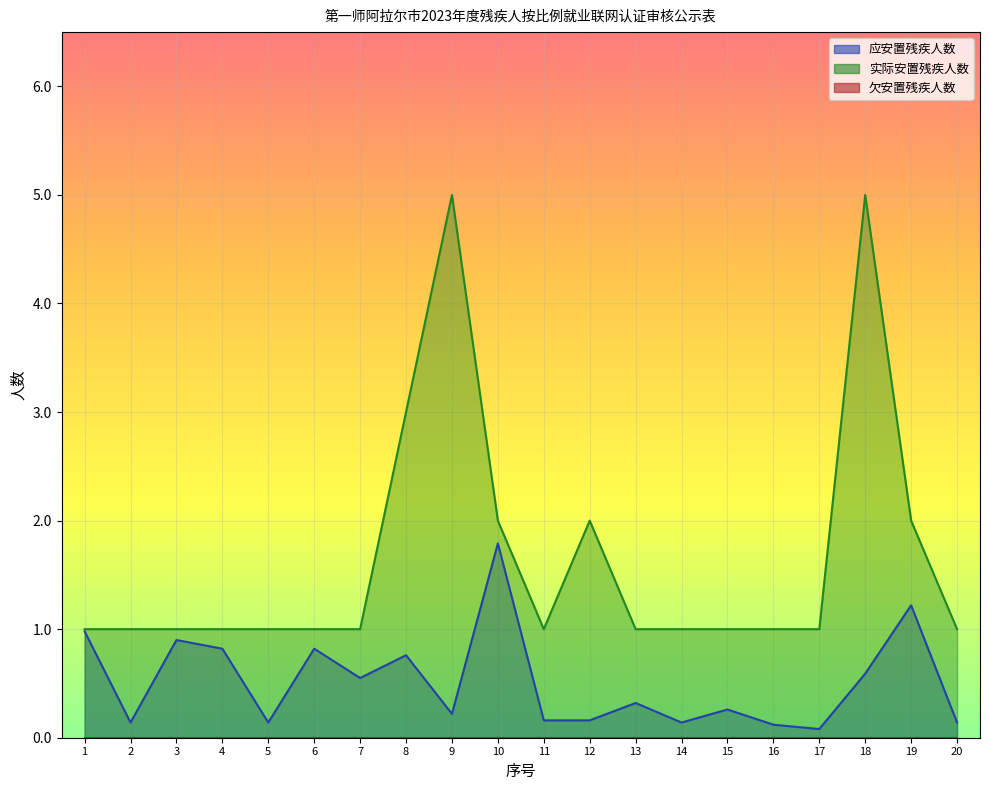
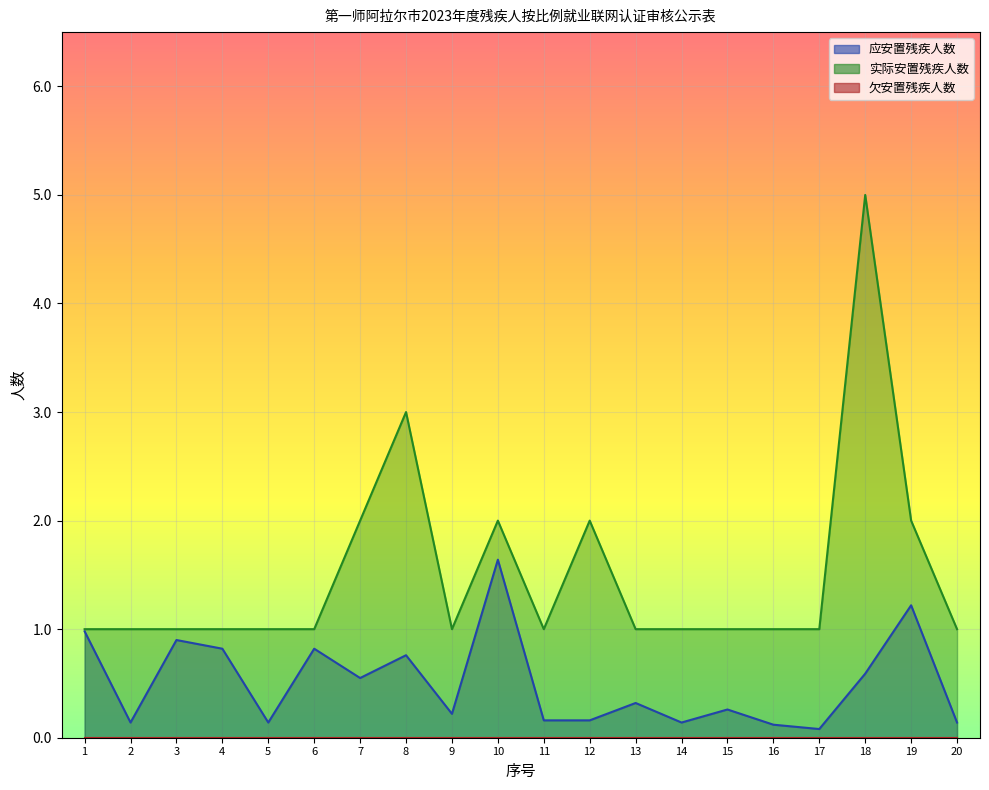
  {
    "应安置残疾人数": {
      "2": 0.14,
      "3": 0.90,
      "4": 0.82,
      "5": 0.14,
      "6": 0.82,
      "7": 0.55,
      "8": 0.76,
      "9": 0.22,
-     "10": 1.79,
+     "10": 1.64,
      "11": 0.16,
      "12": 0.16,
      "13": 0.32,
      "14": 0.14,
      "15": 0.26,
      "16": 0.12,
      "17": 0.08,
      "18": 0.59,
      "19": 1.22,
      "20": 0.14
    },
    "实际安置残疾人数": {
      "2": 1,
      "3": 1,
      "4": 1,
      "5": 1,
      "6": 1,
-     "7": 1,
+     "7": 2,
      "8": 3,
-     "9": 5,
+     "9": 1,
      "10": 2,
      "11": 1,
      "12": 2,
      "13": 1,
      "14": 1,
      "15": 1,
      "16": 1,
      "17": 1,
      "18": 5,
      "19": 2,
      "20": 1
    },
    "欠安置残疾人数": {
      "1": 0.00,
      "2": 0.00,
      "3": 0.00,
      "4": 0.00,
      "5": 0.00,
      "6": 0.00,
      "7": 0.00,
      "8": 0.00,
      "9": 0.00,
      "10": 0.00,
      "11": 0.00,
      "12": 0.00,
      "13": 0.00,
      "14": 0.00,
      "15": 0.00,
      "16": 0.00,
      "17": 0.00,
      "18": 0.00,
      "19": 0.00,
      "20": 0.00
    }
  }
